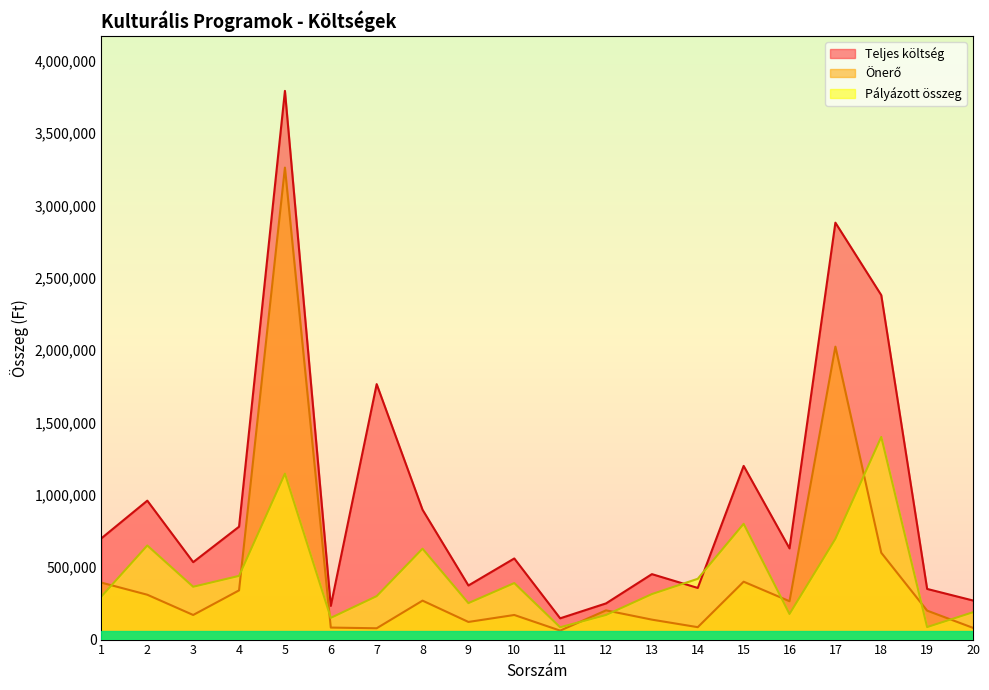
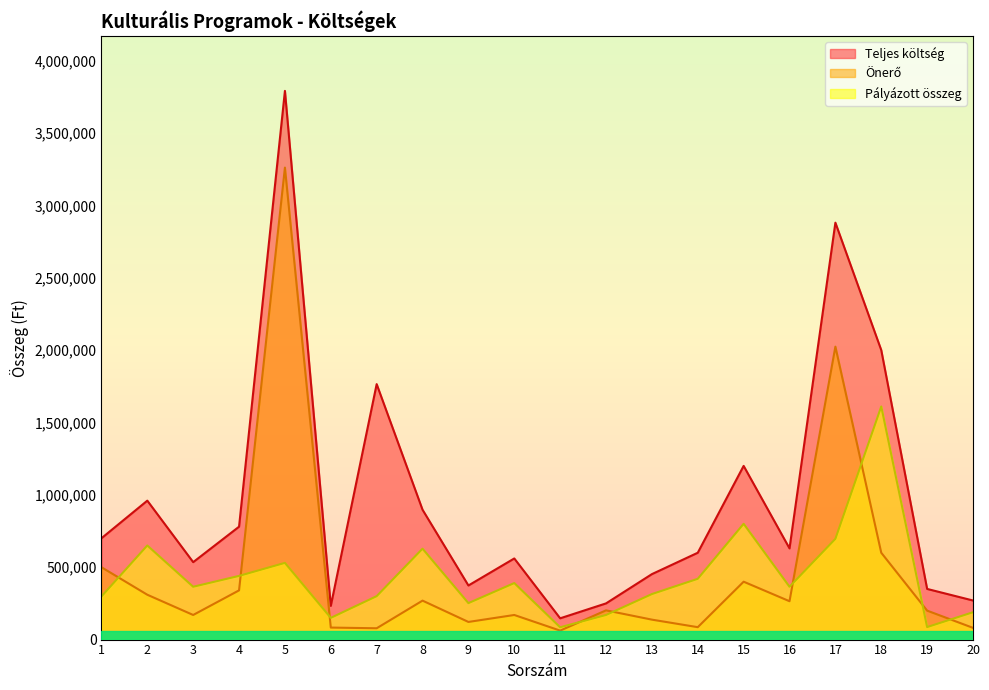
  {
    "Teljes költség": {
      "1": "700,000",
      "2": "960,000",
      "3": "540,000",
      "4": "780,000",
      "5": "3,790,000",
      "6": "230,000",
      "7": "1,770,000",
      "8": "900,000",
      "9": "370,000",
      "10": "560,000",
      "11": "150,000",
      "12": "250,000",
      "13": "450,000",
-     "14": "360,000",
+     "14": "600,000",
      "15": "1,200,000",
      "16": "630,000",
      "17": "2,880,000",
-     "18": "2,380,000",
+     "18": "2,000,000",
      "19": "350,000",
      "20": "270,000"
    },
    "Önerő": {
-     "1": "390,000",
+     "1": "500,000",
      "2": "310,000",
      "3": "170,000",
      "4": "340,000",
      "5": "3,260,000",
      "6": "80,000",
      "7": "80,000",
      "8": "270,000",
      "9": "120,000",
      "10": "170,000",
      "12": "200,000",
      "13": "140,000",
      "14": "90,000",
      "15": "400,000",
      "16": "270,000",
      "17": "2,020,000",
      "18": "600,000",
      "19": "200,000",
      "20": "80,000"
    },
    "Pályázott összeg": {
      "1": "300,000",
      "2": "650,000",
      "3": "370,000",
      "4": "440,000",
-     "5": "1,150,000",
+     "5": "530,000",
      "6": "150,000",
      "7": "300,000",
      "8": "630,000",
      "9": "250,000",
      "10": "390,000",
      "11": "90,000",
      "12": "170,000",
      "13": "310,000",
      "14": "420,000",
      "15": "800,000",
-     "16": "180,000",
+     "16": "370,000",
      "17": "700,000",
-     "18": "1,400,000",
+     "18": "1,610,000",
      "19": "90,000",
      "20": "190,000"
    }
  }
